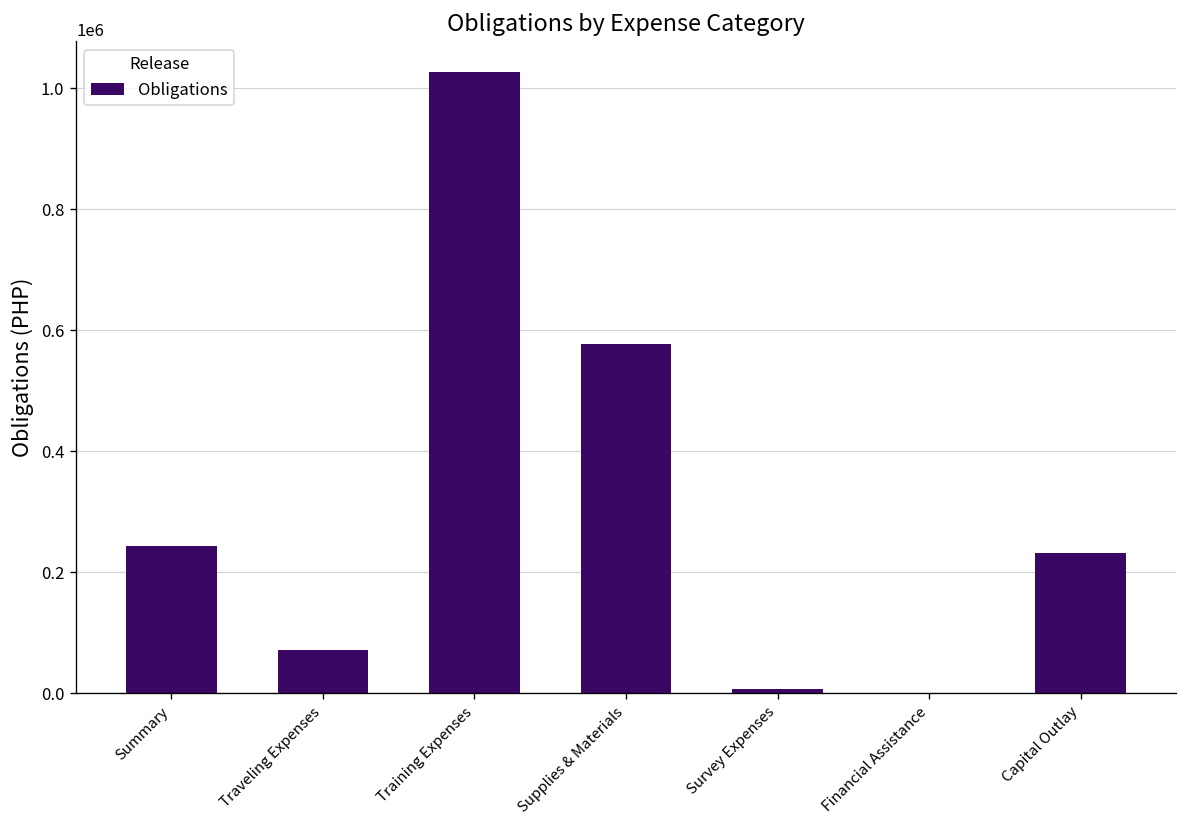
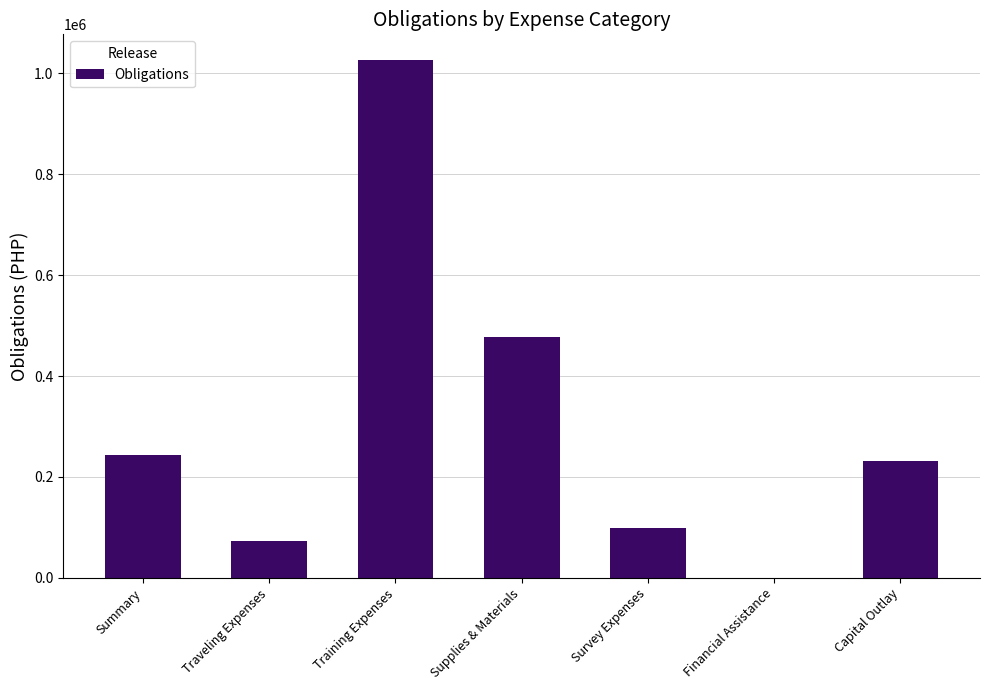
  {
    "Summary": 240000,
    "Traveling Expenses": 70000,
    "Training Expenses": 1030000,
-   "Supplies & Materials": 580000,
-   "Survey Expenses": 10000,
+   "Supplies & Materials": 480000,
+   "Survey Expenses": 100000,
    "Financial Assistance": 0,
    "Capital Outlay": 230000
  }
